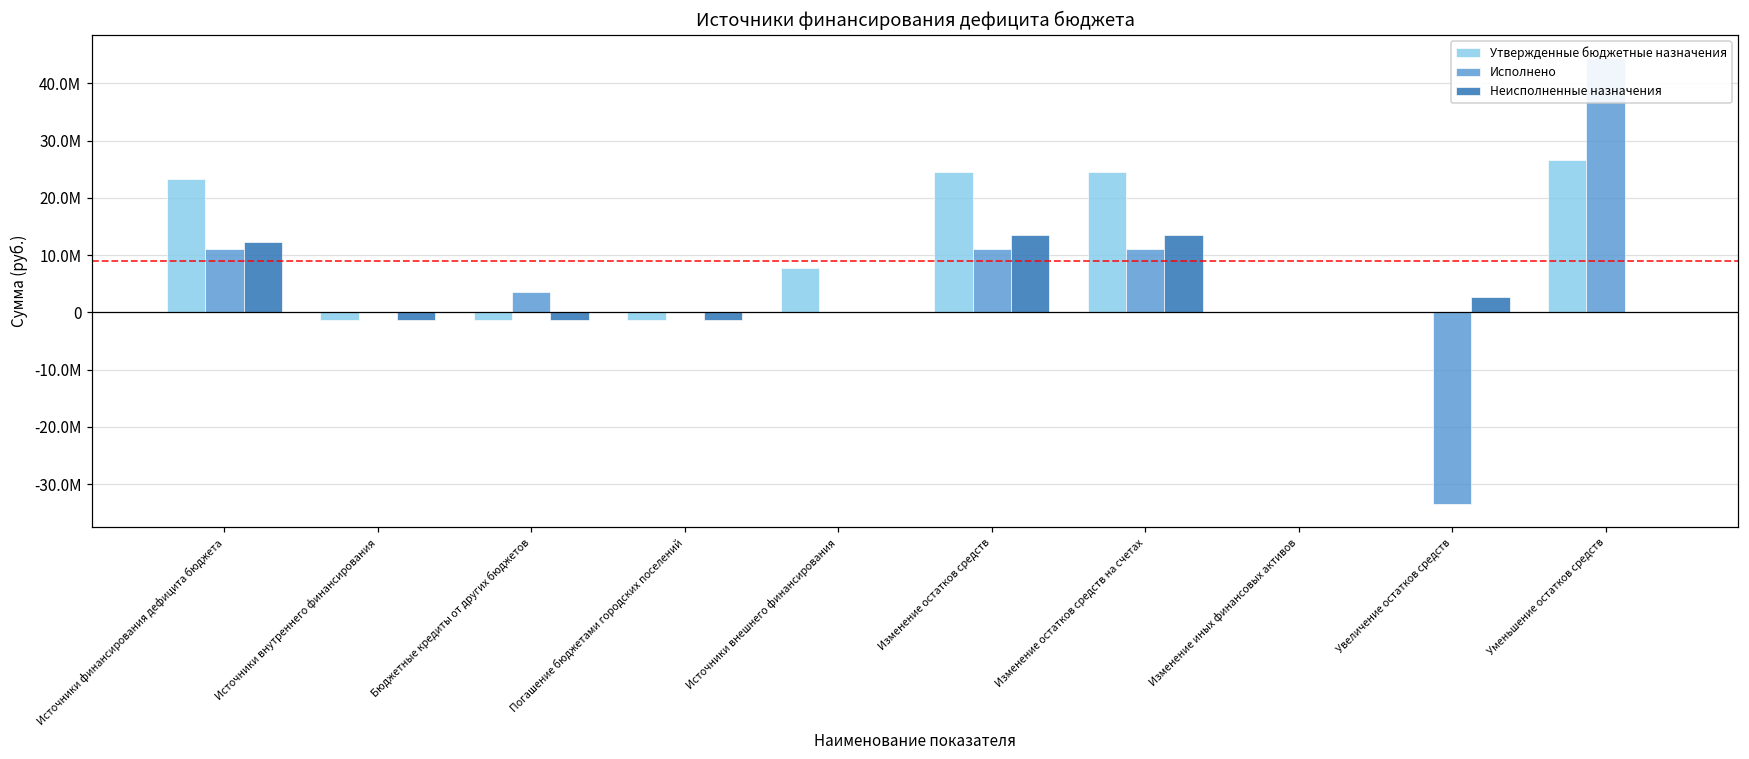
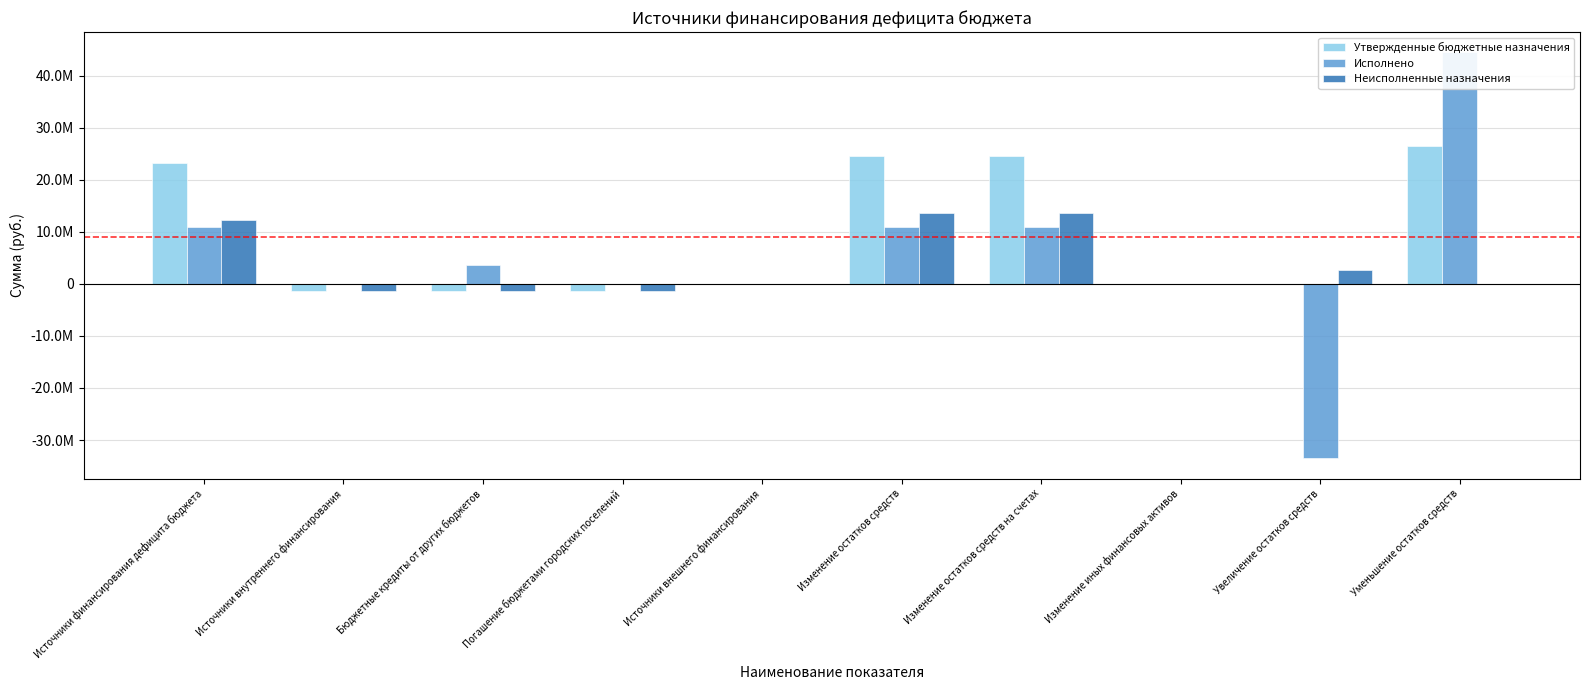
  {
    "Утвержденные бюджетные назначения": {
      "Источники финансирования дефицита бюджета": 23000000,
      "Источники внутреннего финансирования": -1000000,
      "Бюджетные кредиты от других бюджетов": -1000000,
      "Погашение бюджетами городских поселений": -1000000,
-     "Источники внешнего финансирования": 8000000,
+     "Источники внешнего финансирования": 0,
      "Изменение остатков средств": 25000000,
      "Изменение остатков средств на счетах": 25000000,
      "Изменение иных финансовых активов": 0,
      "Увеличение остатков средств": 0,
      "Уменьшение остатков средств": 27000000
    },
    "Исполнено": {
      "Источники финансирования дефицита бюджета": 11000000,
      "Источники внутреннего финансирования": 0,
      "Бюджетные кредиты от других бюджетов": 4000000,
      "Погашение бюджетами городских поселений": 0,
      "Источники внешнего финансирования": 0,
      "Изменение остатков средств": 11000000,
      "Изменение остатков средств на счетах": 11000000,
      "Изменение иных финансовых активов": 0,
      "Увеличение остатков средств": -34000000
    },
    "Неисполненные назначения": {
      "Источники финансирования дефицита бюджета": 12000000,
      "Источники внутреннего финансирования": -1000000,
      "Бюджетные кредиты от других бюджетов": -1000000,
      "Погашение бюджетами городских поселений": -1000000,
      "Источники внешнего финансирования": 0,
      "Изменение остатков средств": 14000000,
      "Изменение остатков средств на счетах": 14000000,
      "Изменение иных финансовых активов": 0,
      "Увеличение остатков средств": 3000000,
      "Уменьшение остатков средств": 0
    }
  }
